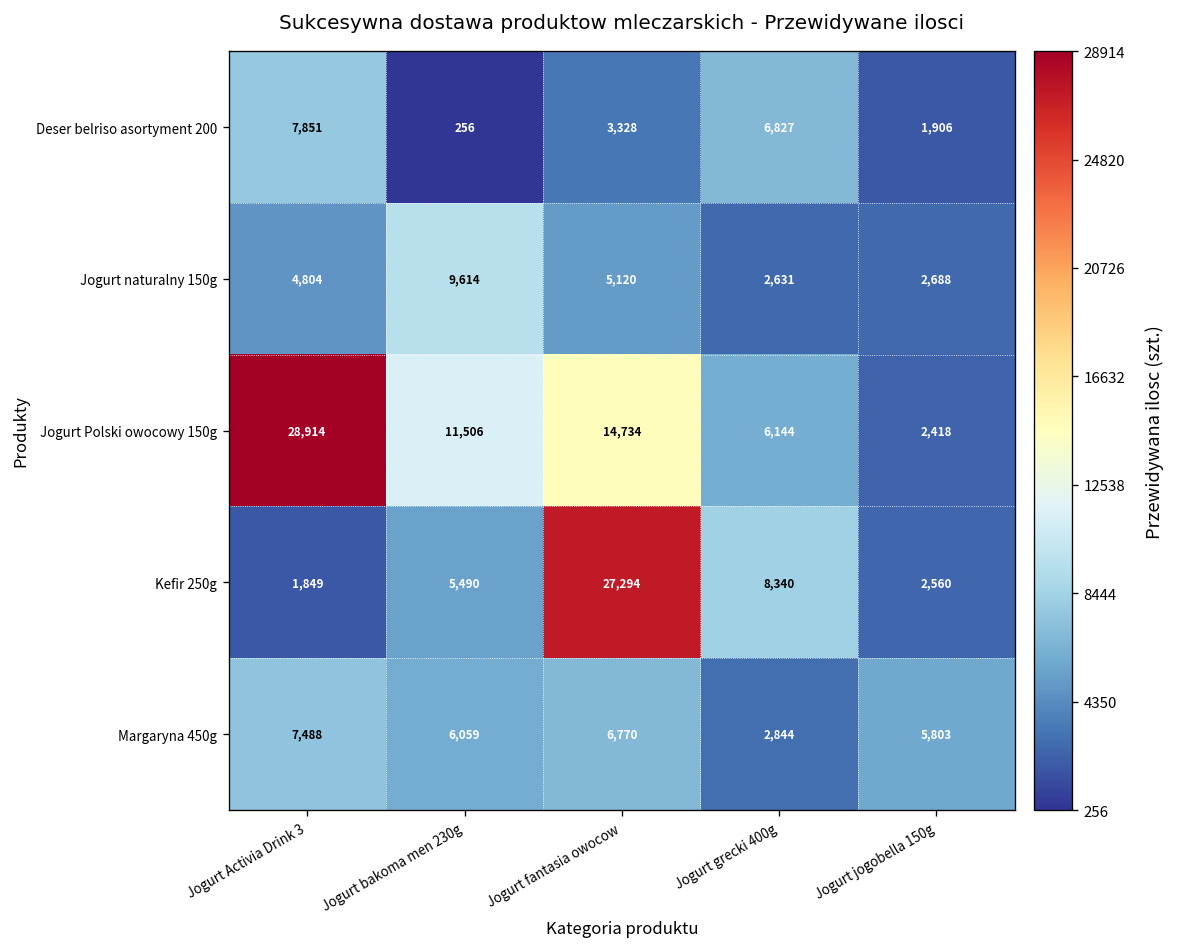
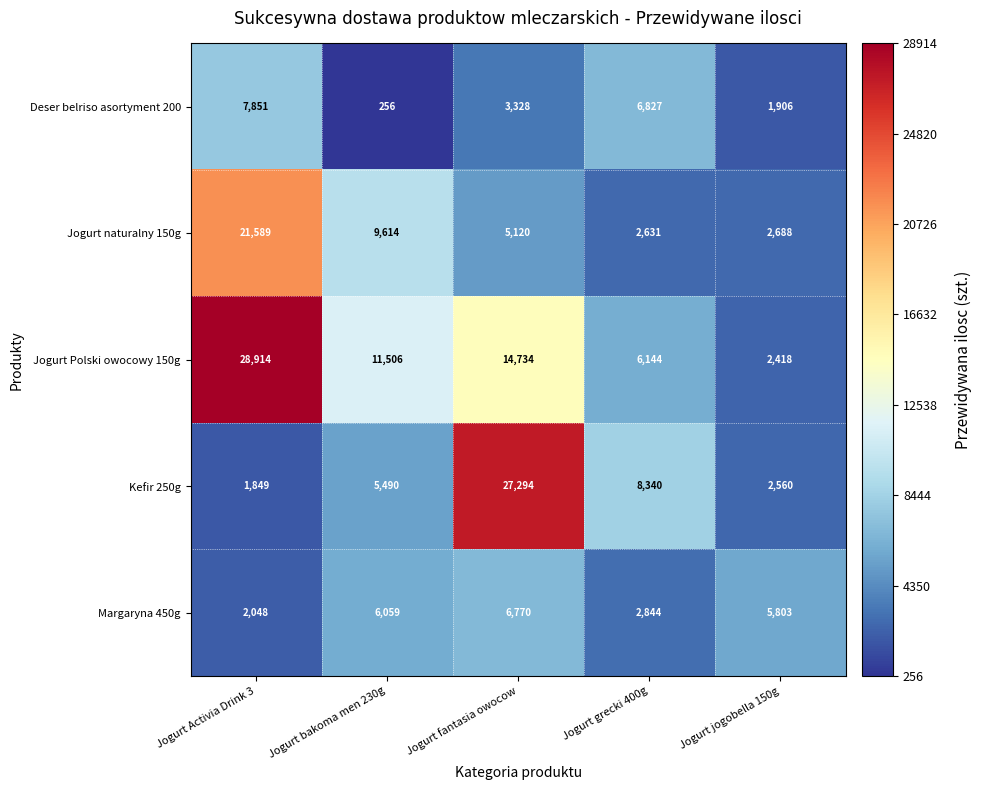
  {
    "Deser belriso asortyment 200": {
      "Jogurt Activia Drink 3": "7,851",
      "Jogurt bakoma men 230g": "256",
      "Jogurt fantasia owocow": "3,328",
      "Jogurt grecki 400g": "6,827",
      "Jogurt jogobella 150g": "1,906"
    },
    "Jogurt naturalny 150g": {
-     "Jogurt Activia Drink 3": "4,804",
+     "Jogurt Activia Drink 3": "21,589",
      "Jogurt bakoma men 230g": "9,614",
      "Jogurt fantasia owocow": "5,120",
      "Jogurt grecki 400g": "2,631",
      "Jogurt jogobella 150g": "2,688"
    },
    "Jogurt Polski owocowy 150g": {
      "Jogurt Activia Drink 3": "28,914",
      "Jogurt bakoma men 230g": "11,506",
      "Jogurt fantasia owocow": "14,734",
      "Jogurt grecki 400g": "6,144",
      "Jogurt jogobella 150g": "2,418"
    },
    "Kefir 250g": {
      "Jogurt Activia Drink 3": "1,849",
      "Jogurt bakoma men 230g": "5,490",
      "Jogurt fantasia owocow": "27,294",
      "Jogurt grecki 400g": "8,340",
      "Jogurt jogobella 150g": "2,560"
    },
    "Margaryna 450g": {
-     "Jogurt Activia Drink 3": "7,488",
+     "Jogurt Activia Drink 3": "2,048",
      "Jogurt bakoma men 230g": "6,059",
      "Jogurt fantasia owocow": "6,770",
      "Jogurt grecki 400g": "2,844",
      "Jogurt jogobella 150g": "5,803"
    }
  }
